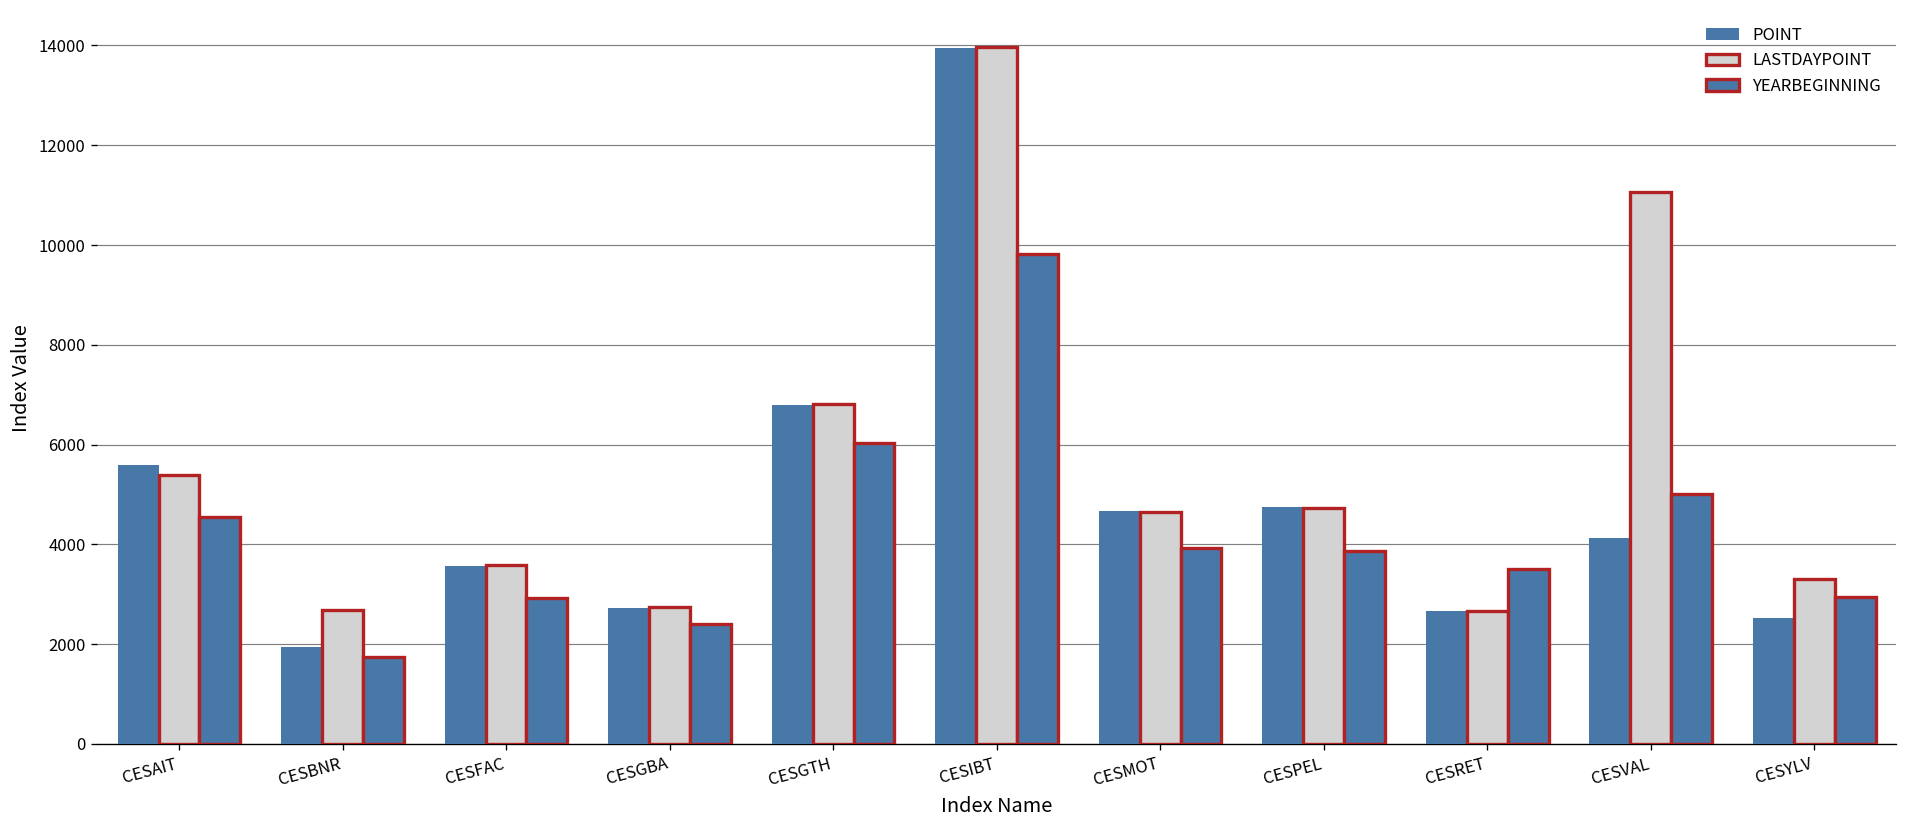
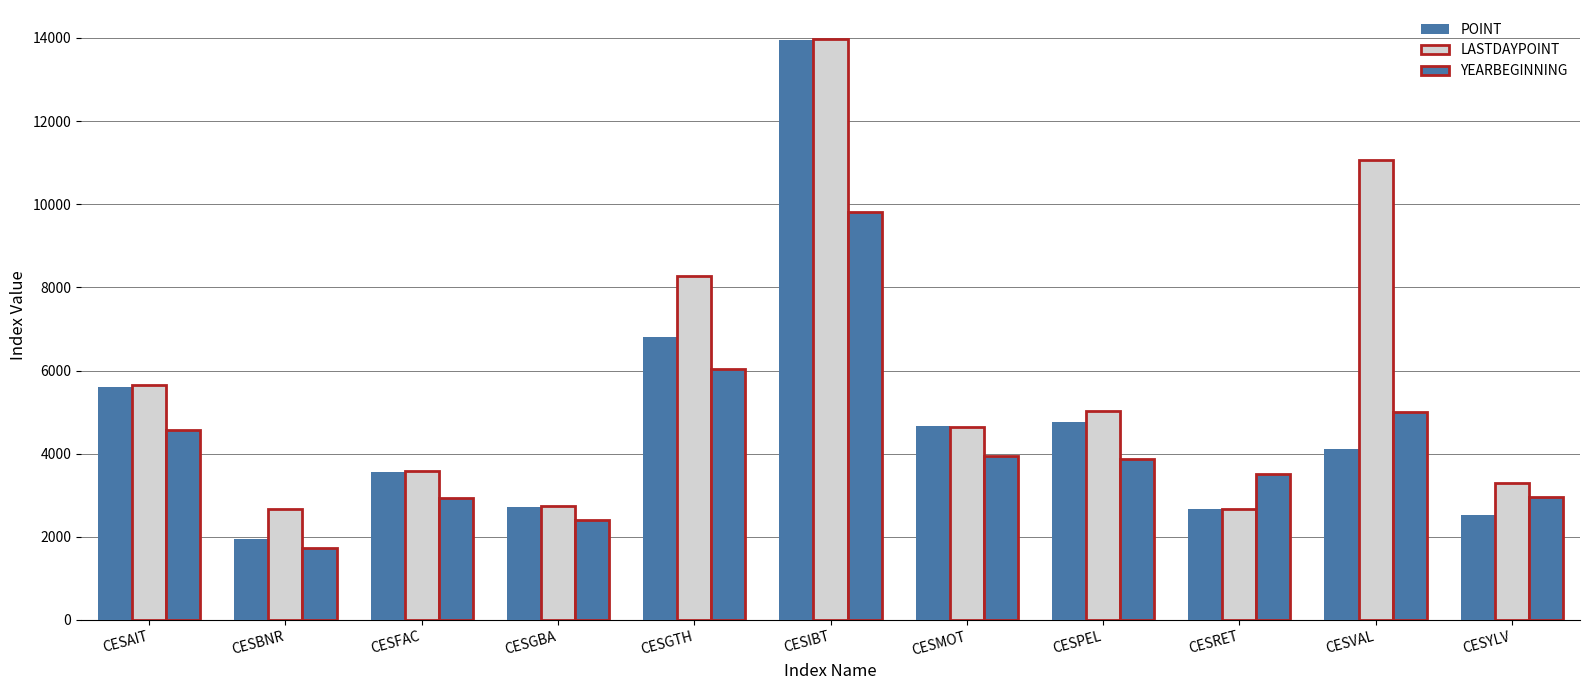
  {
    "LASTDAYPOINT": {
-     "CESAIT": 5400,
+     "CESAIT": 5600,
      "CESBNR": 2700,
      "CESFAC": 3600,
      "CESGBA": 2700,
-     "CESGTH": 6800,
+     "CESGTH": 8300,
      "CESIBT": 14000,
      "CESMOT": 4600,
-     "CESPEL": 4700,
+     "CESPEL": 5000,
      "CESRET": 2700,
      "CESVAL": 11100,
      "CESYLV": 3300
    }
  }
